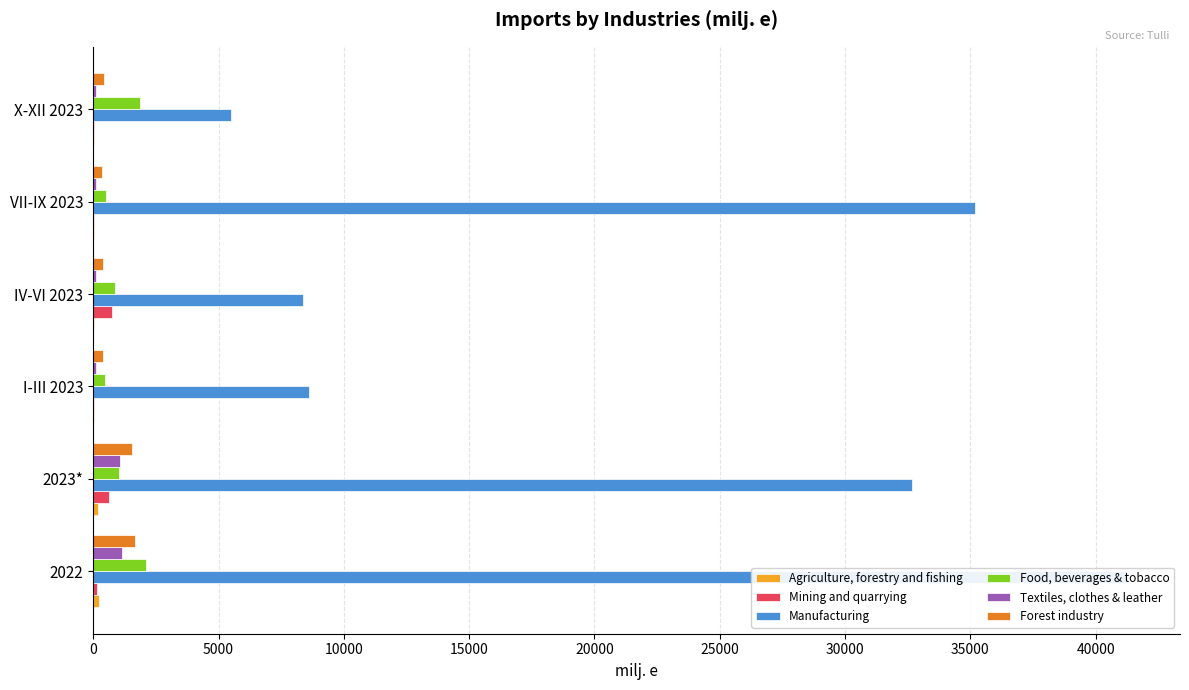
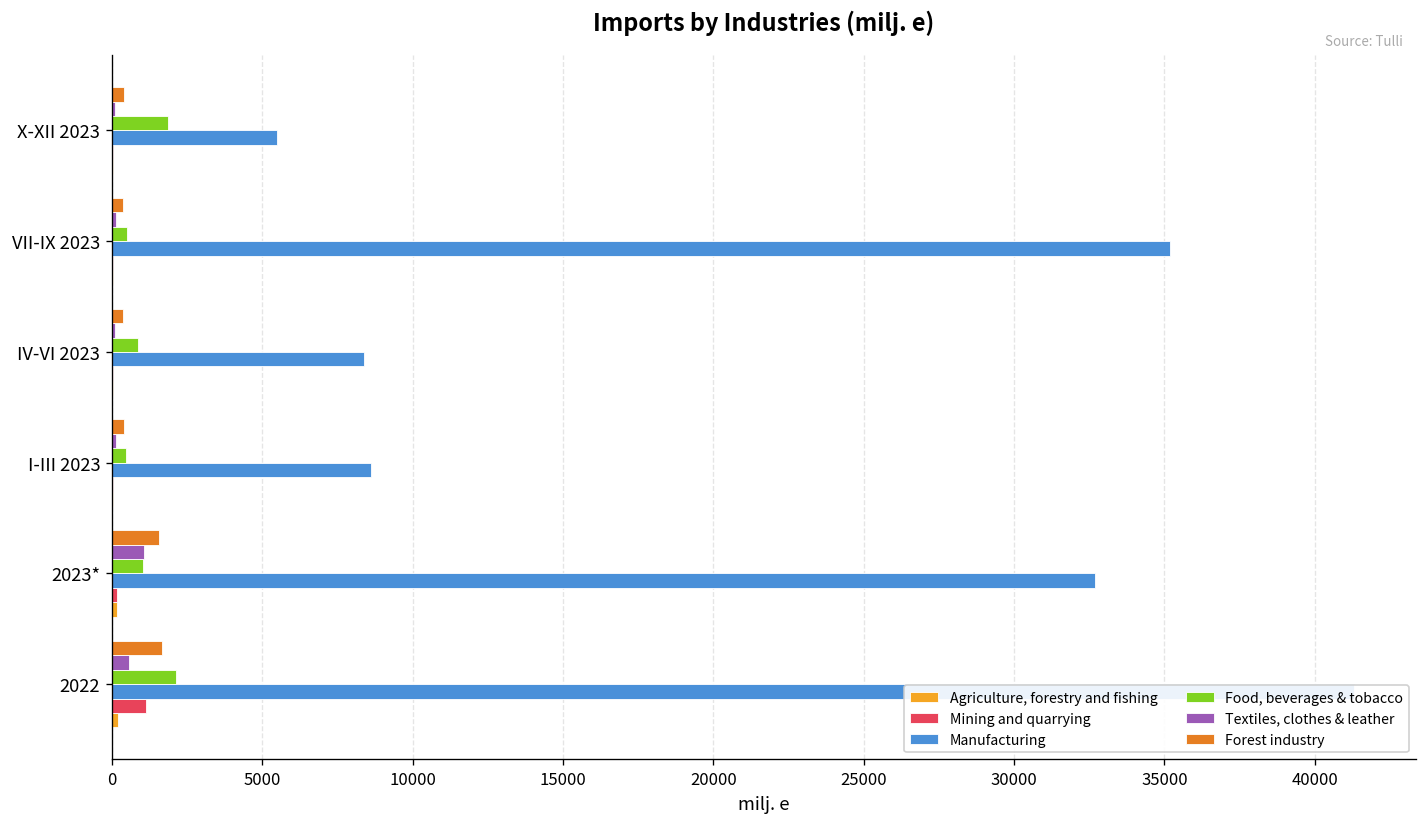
  {
    "Mining and quarrying": {
-     "IV-VI 2023": 700,
-     "2023*": 600,
-     "2022": 200
+     "IV-VI 2023": 0,
+     "2023*": 200,
+     "2022": 1100
    },
    "Manufacturing": {
      "X-XII 2023": 5500,
      "VII-IX 2023": 35200,
      "IV-VI 2023": 8400,
      "I-III 2023": 8600,
      "2023*": 32700
    },
    "Food, beverages & tobacco": {
      "X-XII 2023": 1900,
      "VII-IX 2023": 500,
      "IV-VI 2023": 900,
      "I-III 2023": 500,
      "2023*": 1000,
      "2022": 2100
    },
    "Textiles, clothes & leather": {
      "X-XII 2023": 100,
      "VII-IX 2023": 100,
      "IV-VI 2023": 100,
      "I-III 2023": 100,
      "2023*": 1100,
-     "2022": 1200
+     "2022": 600
    }
  }
